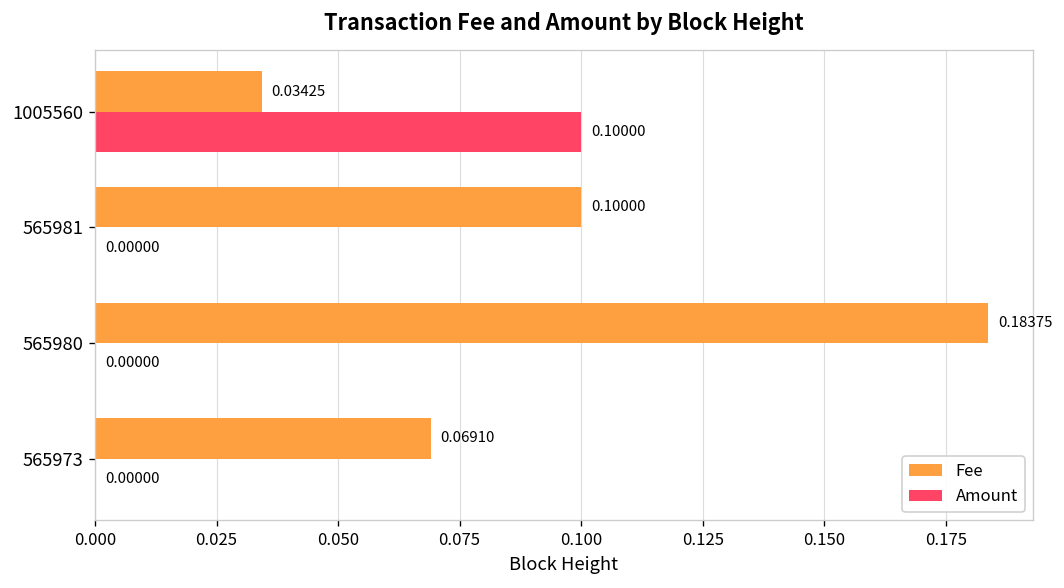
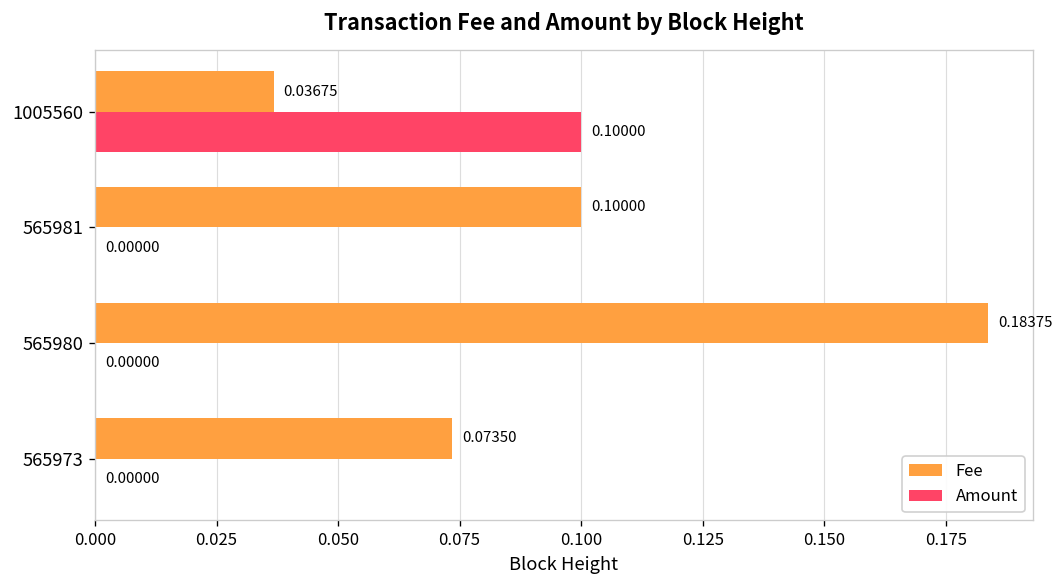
  {
    "Fee": {
-     "1005560": 0.03425,
+     "1005560": 0.03675,
      "565981": 0.10000,
      "565980": 0.18375,
-     "565973": 0.06910
+     "565973": 0.07350
    },
    "Amount": {
      "1005560": 0.10000,
      "565981": 0.00000,
      "565980": 0.00000,
      "565973": 0.00000
    }
  }
